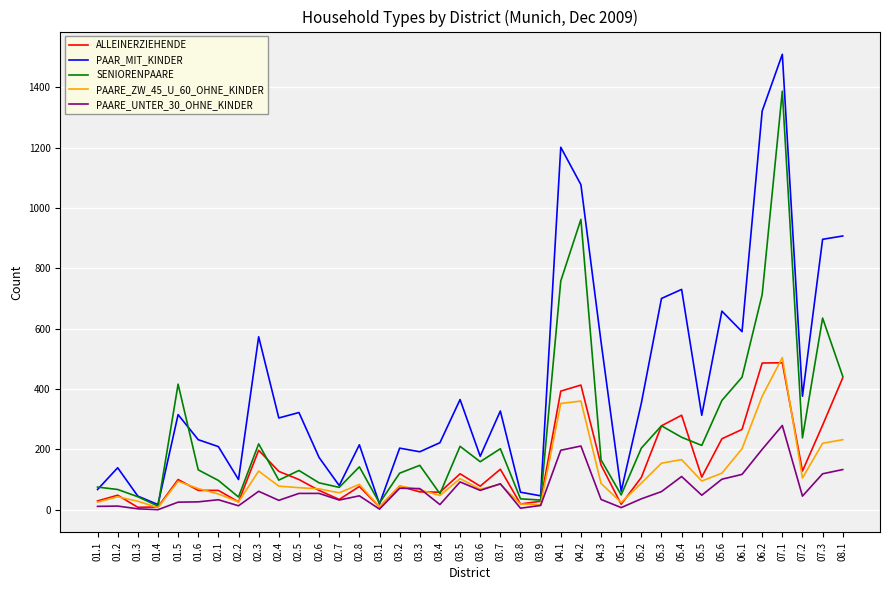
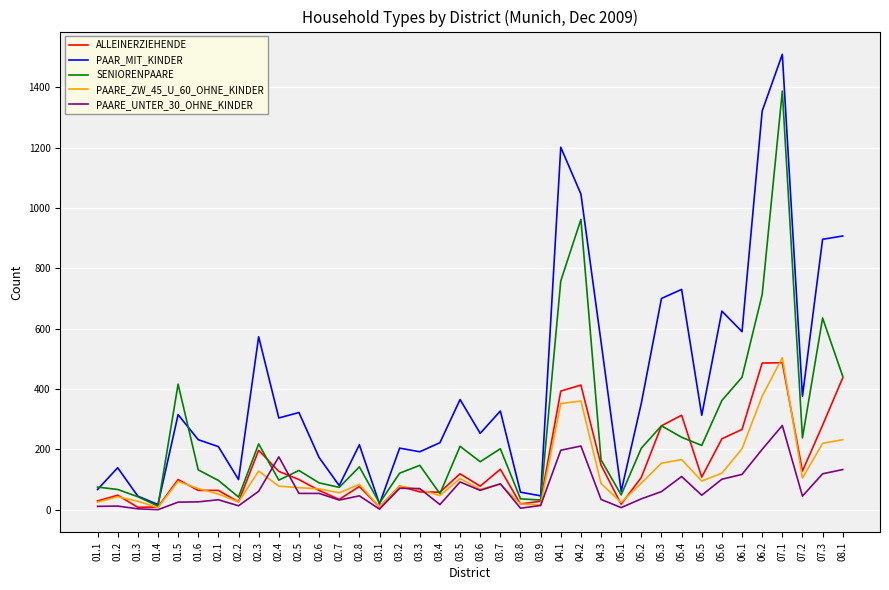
  {
    "ALLEINERZIEHENDE": {
      "02.1": 60,
      "02.3": 200,
      "02.4": 130,
      "02.5": 100,
      "03.5": 120,
      "03.6": 80,
      "03.7": 130,
      "04.1": 390,
      "04.2": 410,
      "04.3": 150,
      "05.2": 110,
      "05.4": 310,
      "05.5": 110,
      "05.6": 240,
      "06.1": 270,
      "06.2": 490,
      "07.1": 490,
      "07.2": 130,
      "07.3": 280
    },
    "PAAR_MIT_KINDER": {
      "01.2": 140,
      "01.5": 320,
      "01.6": 230,
      "02.1": 210,
      "02.2": 100,
      "02.3": 570,
      "02.4": 300,
      "02.5": 320,
      "02.6": 170,
      "02.8": 220,
      "03.2": 200,
      "03.3": 190,
      "03.4": 220,
      "03.5": 370,
-     "03.6": 180,
+     "03.6": 250,
      "03.7": 330,
      "03.8": 60,
      "03.9": 50,
      "04.1": 1200,
-     "04.2": 1080,
+     "04.2": 1050,
      "04.3": 560,
      "05.1": 60,
      "05.2": 350,
      "05.3": 700,
      "05.4": 730,
      "05.5": 310,
      "05.6": 660,
      "06.1": 590,
      "06.2": 1320,
      "07.1": 1510,
      "07.2": 380,
      "07.3": 900,
      "08.1": 910
    },
    "SENIORENPAARE": {
      "01.2": 70,
      "01.5": 420,
      "01.6": 130,
      "02.1": 100,
      "02.2": 40,
      "02.3": 220,
      "02.4": 100,
      "02.5": 130,
      "02.6": 90,
      "02.8": 140,
      "03.2": 120,
      "03.3": 150,
      "03.5": 210,
      "03.6": 160,
      "03.7": 200,
      "03.8": 40,
      "04.1": 760,
      "04.2": 960,
      "04.3": 170,
      "05.1": 50,
      "05.2": 200,
      "05.4": 240,
      "05.5": 210,
      "05.6": 360,
      "06.1": 440,
      "06.2": 710,
      "07.1": 1390,
      "07.2": 240,
      "07.3": 640
    },
    "PAARE_ZW_45_U_60_OHNE_KINDER": {
      "01.3": 30,
      "02.1": 50,
      "02.3": 130,
      "02.4": 80,
      "02.5": 70,
      "02.7": 60,
      "03.5": 100,
      "04.1": 350,
      "04.2": 360,
      "04.3": 90,
      "05.2": 90,
      "05.3": 150,
      "05.4": 170,
      "05.5": 100,
      "05.6": 120,
      "06.1": 200,
      "06.2": 380,
      "07.1": 500,
      "07.2": 110,
      "07.3": 220,
      "08.1": 230
    },
    "PAARE_UNTER_30_OHNE_KINDER": {
      "01.1": 10,
      "01.2": 10,
      "01.5": 30,
      "01.6": 30,
      "02.1": 30,
      "02.2": 10,
      "02.3": 60,
-     "02.4": 30,
+     "02.4": 180,
      "02.5": 50,
      "02.6": 50,
      "02.8": 50,
      "03.4": 20,
      "03.5": 90,
      "03.8": 10,
      "04.1": 200,
      "04.2": 210,
      "04.3": 30,
      "05.1": 10,
      "05.2": 40,
      "05.3": 60,
      "05.4": 110,
      "05.5": 50,
      "05.6": 100,
      "06.1": 120,
      "06.2": 200,
      "07.1": 280,
      "07.2": 50,
      "07.3": 120,
      "08.1": 130
    }
  }
